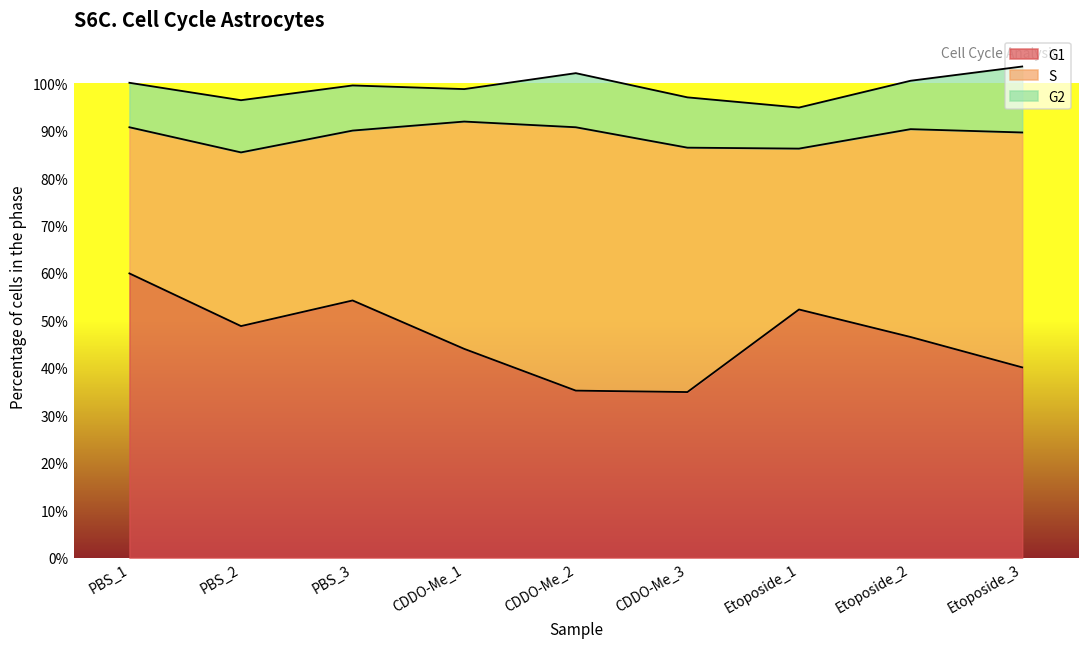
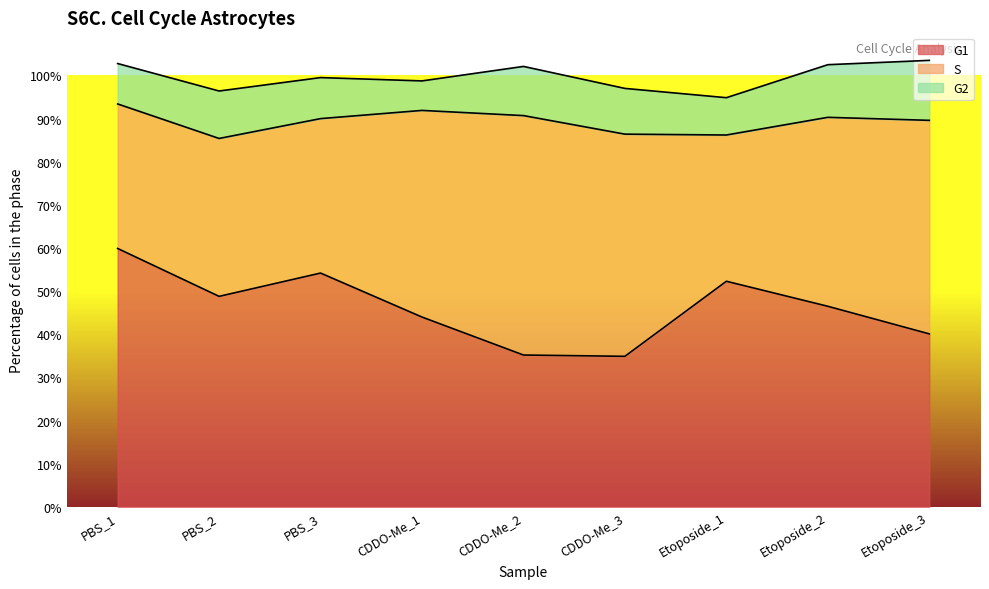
  {
    "G1": {
      "PBS_1": "60%",
      "PBS_2": "49%",
      "PBS_3": "54%",
      "CDDO-Me_1": "44%",
      "CDDO-Me_2": "35%",
      "CDDO-Me_3": "35%",
      "Etoposide_1": "52%",
      "Etoposide_2": "47%",
      "Etoposide_3": "40%"
    },
    "S": {
-     "PBS_1": "31%",
+     "PBS_1": "34%",
      "PBS_2": "37%",
      "PBS_3": "36%",
      "CDDO-Me_1": "48%",
      "CDDO-Me_2": "56%",
      "CDDO-Me_3": "52%",
      "Etoposide_1": "34%",
      "Etoposide_2": "44%",
      "Etoposide_3": "49%"
    },
    "G2": {
      "PBS_1": "9%",
      "PBS_2": "11%",
      "PBS_3": "10%",
      "CDDO-Me_1": "7%",
      "CDDO-Me_2": "11%",
      "CDDO-Me_3": "11%",
      "Etoposide_1": "9%",
-     "Etoposide_2": "10%"
+     "Etoposide_2": "12%"
    }
  }
